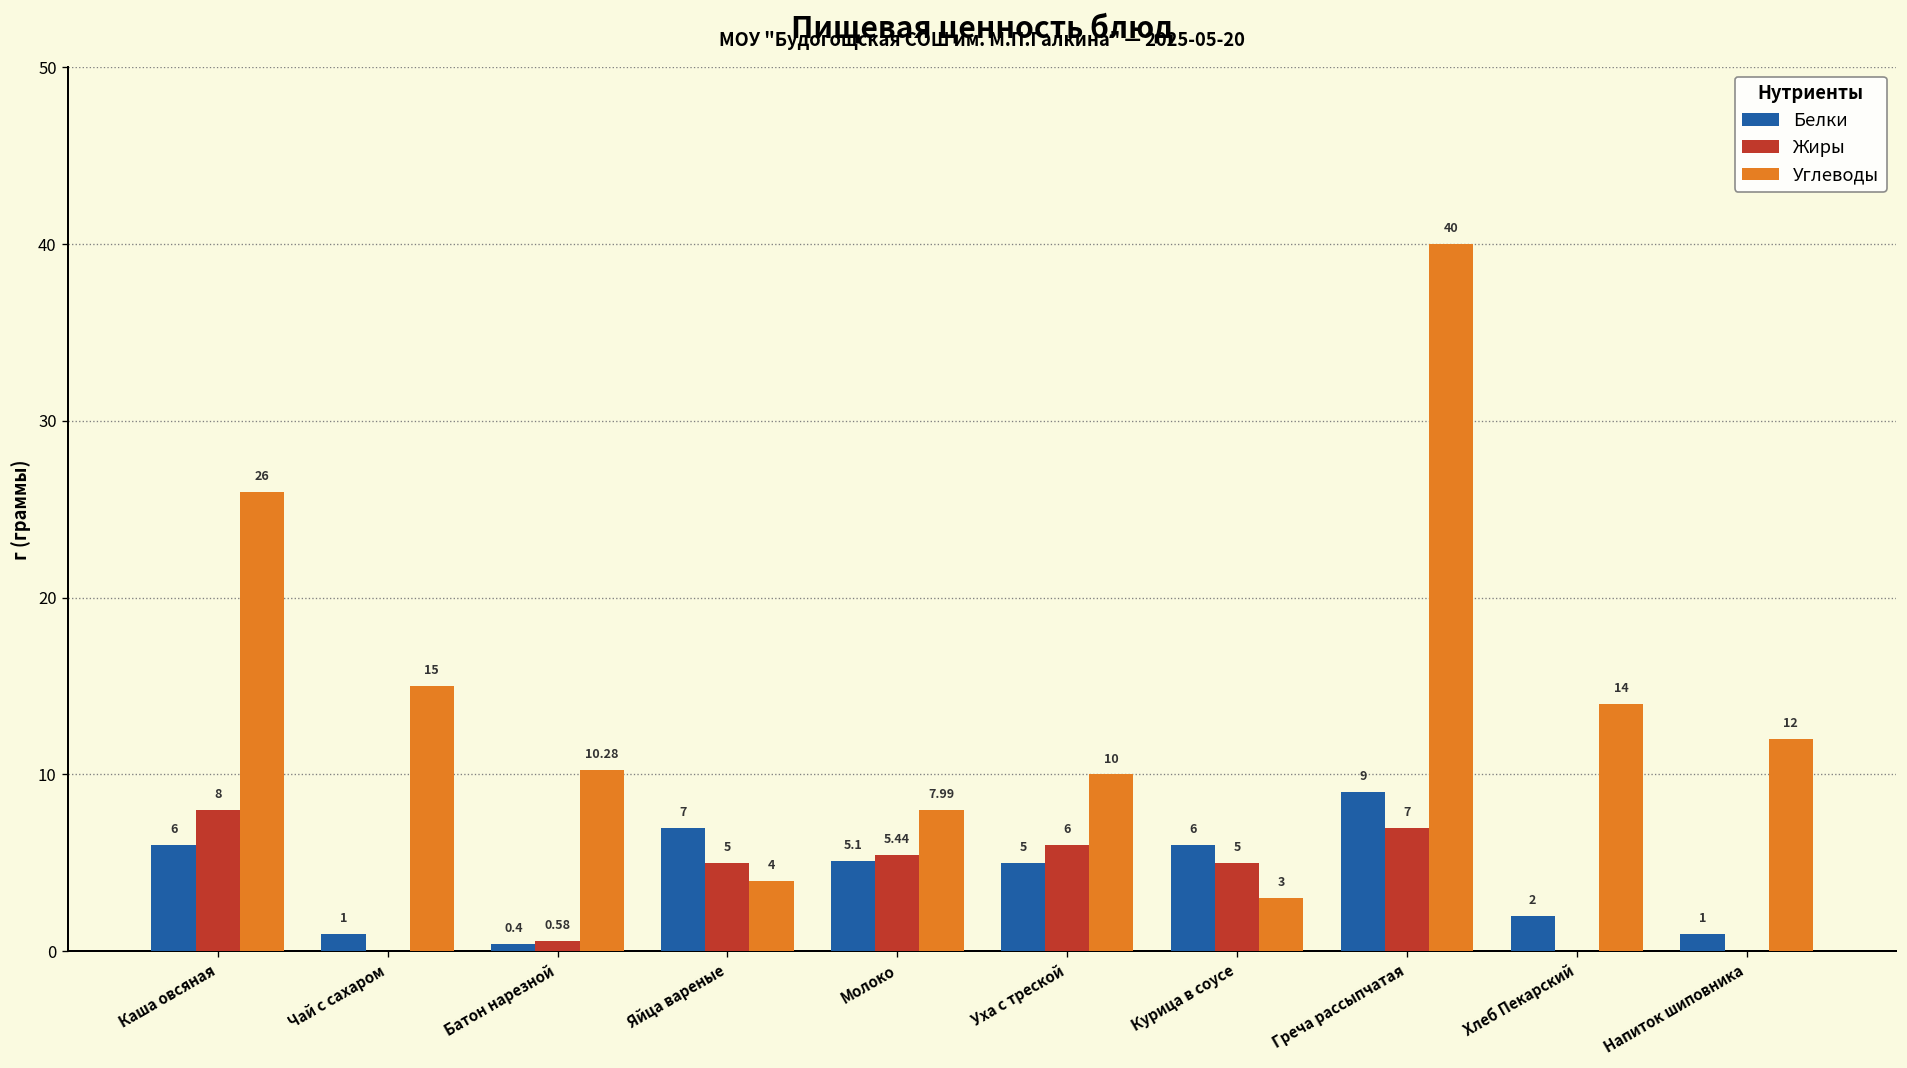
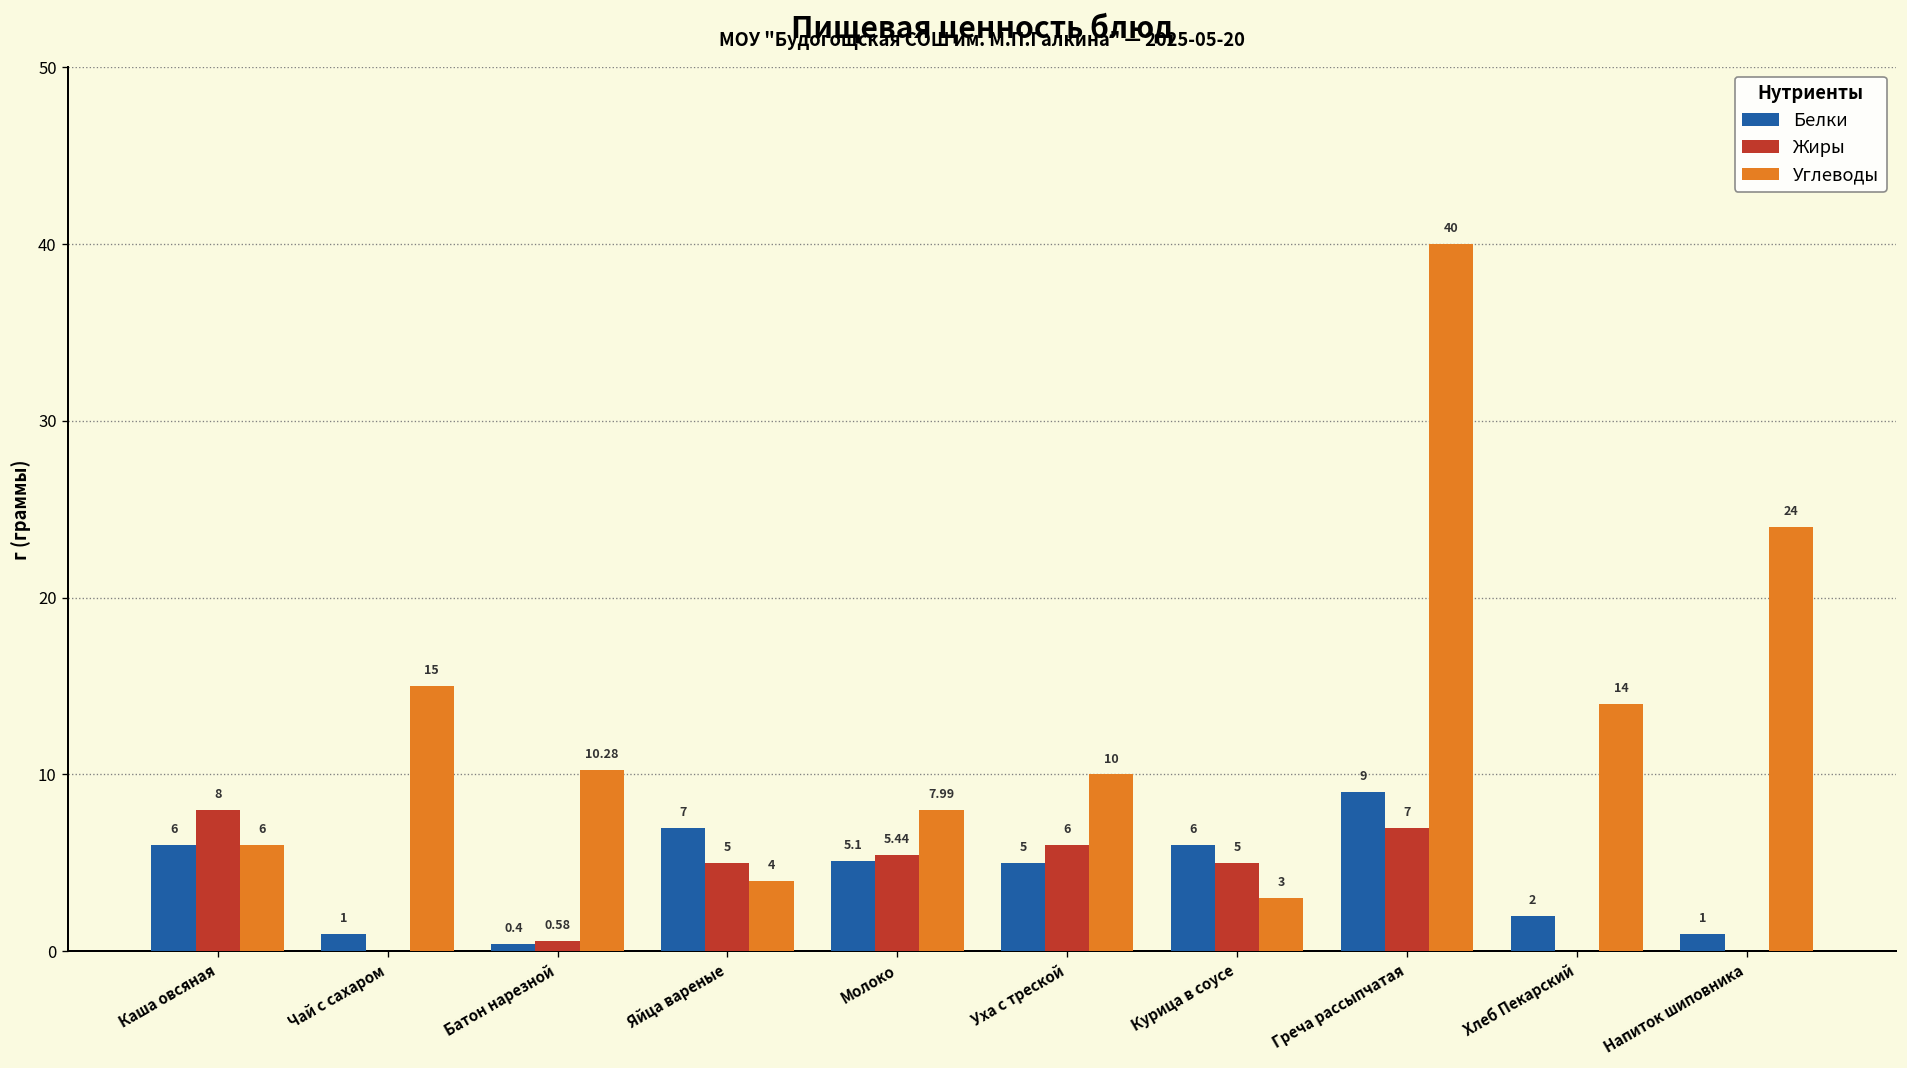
  {
    "Белки": {
      "Каша овсяная": 6,
      "Чай с сахаром": 1,
      "Батон нарезной": 0.4,
      "Яйца вареные": 7,
      "Молоко": 5.1,
      "Уха с треской": 5,
      "Курица в соусе": 6,
      "Греча рассыпчатая": 9,
      "Хлеб Пекарский": 2,
      "Напиток шиповника": 1
    },
    "Жиры": {
      "Каша овсяная": 8,
      "Батон нарезной": 0.58,
      "Яйца вареные": 5,
      "Молоко": 5.44,
      "Уха с треской": 6,
      "Курица в соусе": 5,
      "Греча рассыпчатая": 7
    },
    "Углеводы": {
-     "Каша овсяная": 26,
+     "Каша овсяная": 6,
      "Чай с сахаром": 15,
      "Батон нарезной": 10.28,
      "Яйца вареные": 4,
      "Молоко": 7.99,
      "Уха с треской": 10,
      "Курица в соусе": 3,
      "Греча рассыпчатая": 40,
      "Хлеб Пекарский": 14,
-     "Напиток шиповника": 12
+     "Напиток шиповника": 24
    }
  }
